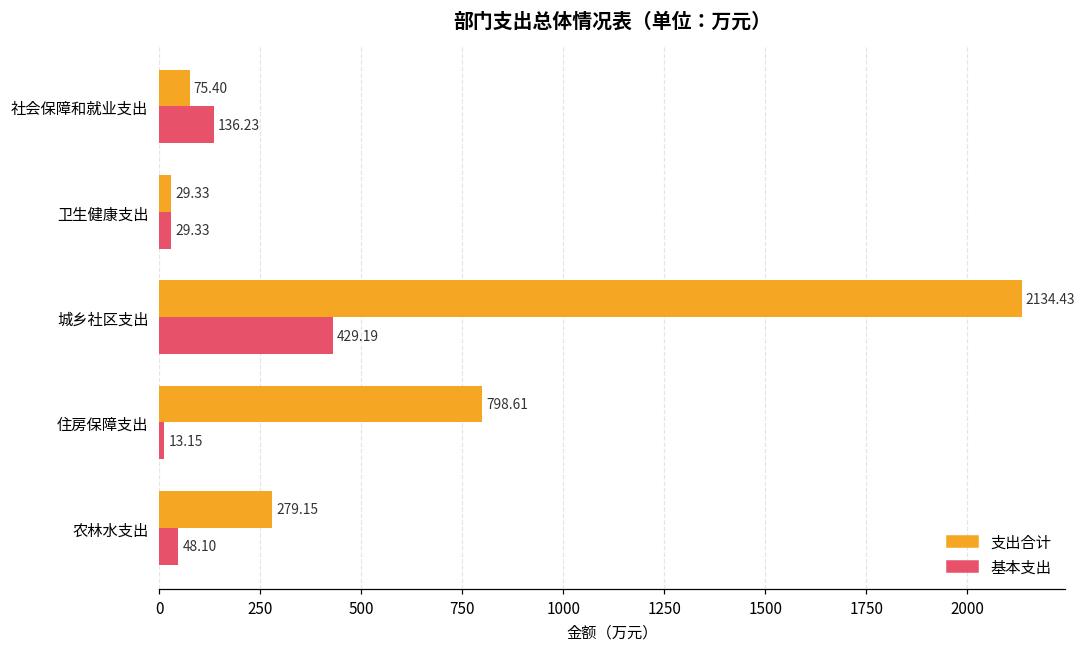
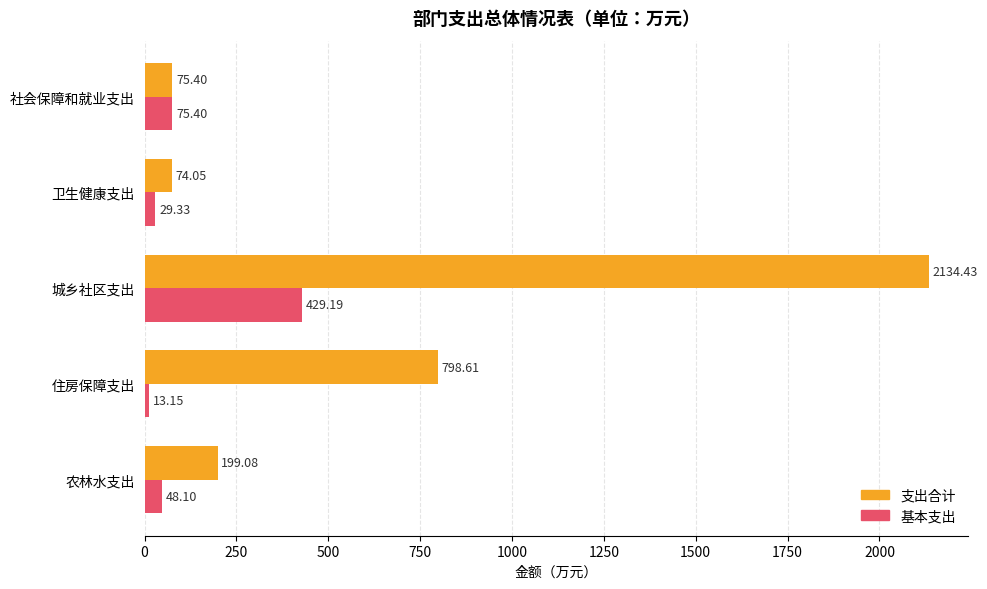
  {
    "支出合计": {
      "社会保障和就业支出": 75.40,
-     "卫生健康支出": 29.33,
+     "卫生健康支出": 74.05,
      "城乡社区支出": 2134.43,
      "住房保障支出": 798.61,
-     "农林水支出": 279.15
+     "农林水支出": 199.08
    },
    "基本支出": {
-     "社会保障和就业支出": 136.23,
+     "社会保障和就业支出": 75.40,
      "卫生健康支出": 29.33,
      "城乡社区支出": 429.19,
      "住房保障支出": 13.15,
      "农林水支出": 48.10
    }
  }
